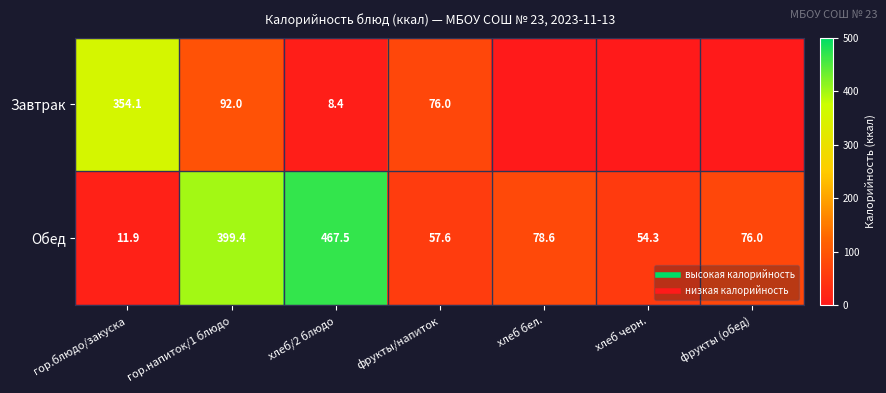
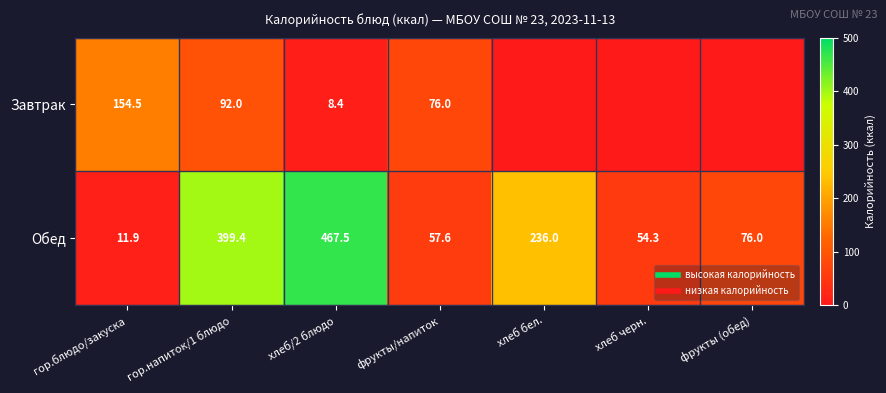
  {
    "Завтрак": {
-     "гор.блюдо/закуска": 354.1,
+     "гор.блюдо/закуска": 154.5,
      "гор.напиток/1 блюдо": 92.0,
      "хлеб/2 блюдо": 8.4,
      "фрукты/напиток": 76.0
    },
    "Обед": {
      "гор.блюдо/закуска": 11.9,
      "гор.напиток/1 блюдо": 399.4,
      "хлеб/2 блюдо": 467.5,
      "фрукты/напиток": 57.6,
-     "хлеб бел.": 78.6,
+     "хлеб бел.": 236.0,
      "хлеб черн.": 54.3,
      "фрукты (обед)": 76.0
    }
  }
